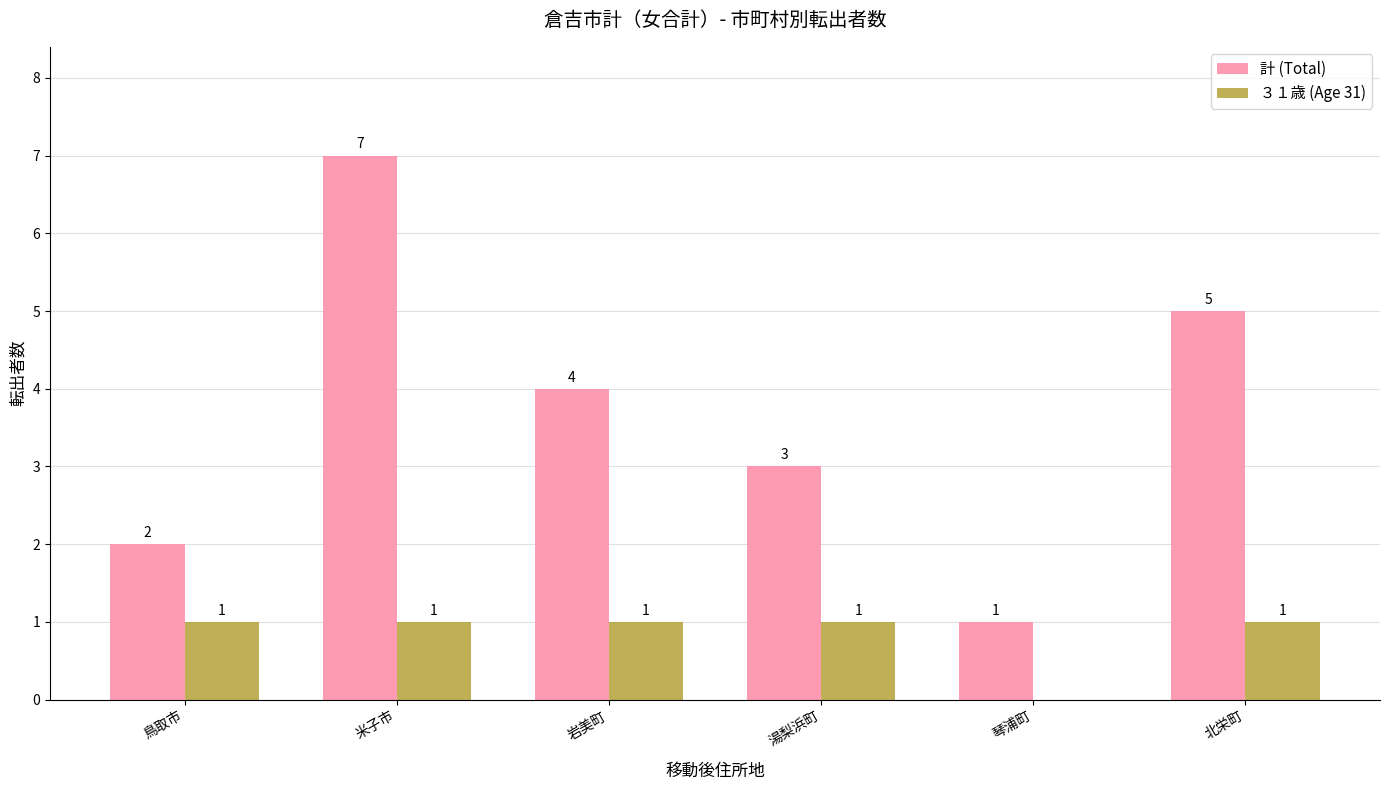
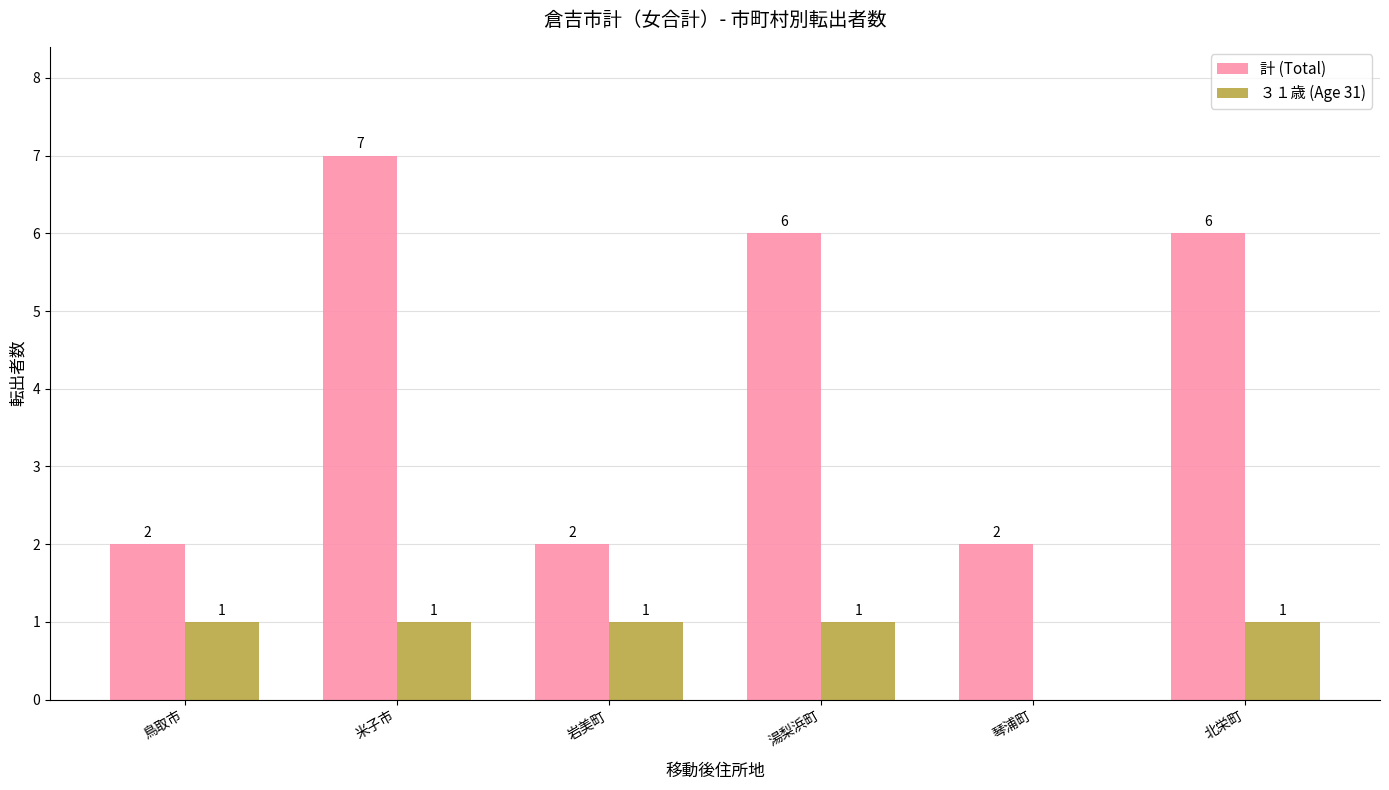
  {
    "計 (Total)": {
      "鳥取市": 2,
      "米子市": 7,
-     "岩美町": 4,
-     "湯梨浜町": 3,
-     "琴浦町": 1,
-     "北栄町": 5
+     "岩美町": 2,
+     "湯梨浜町": 6,
+     "琴浦町": 2,
+     "北栄町": 6
    },
    "３１歳 (Age 31)": {
      "鳥取市": 1,
      "米子市": 1,
      "岩美町": 1,
      "湯梨浜町": 1,
      "北栄町": 1
    }
  }
